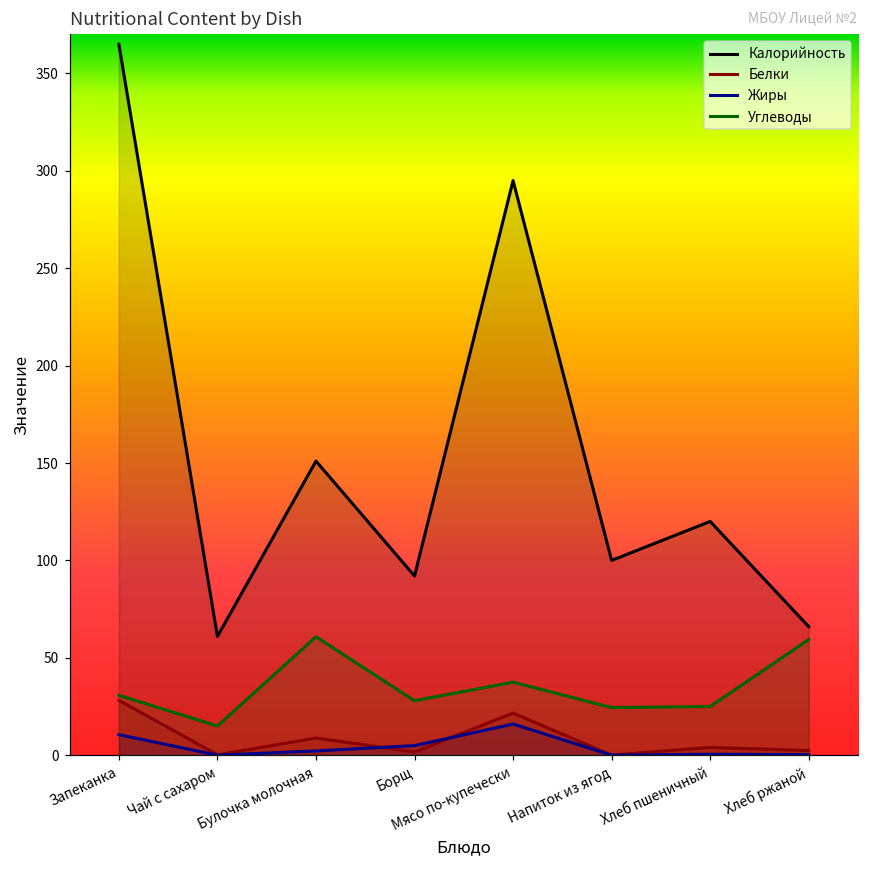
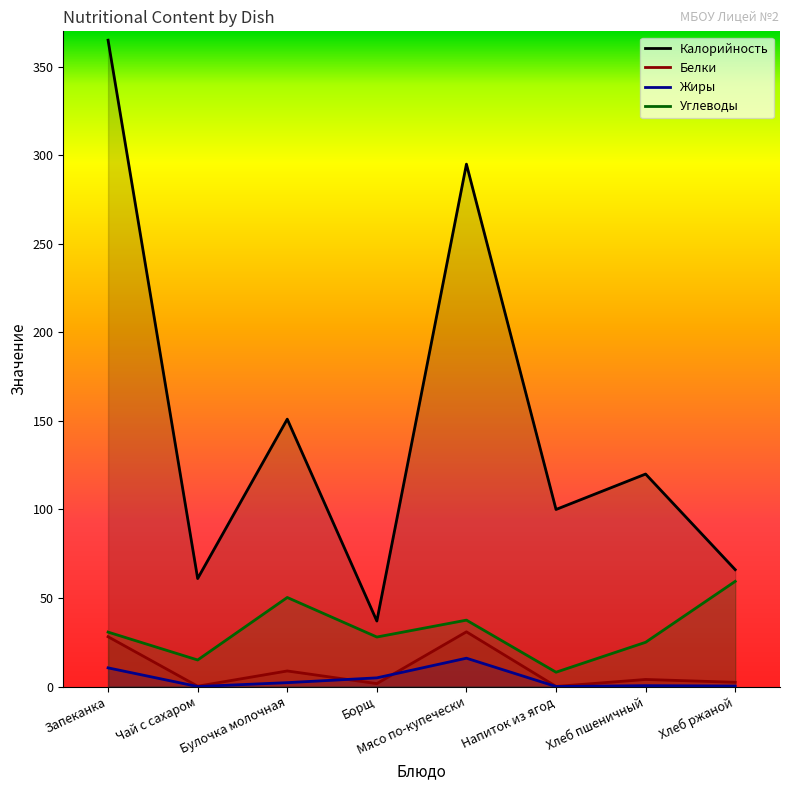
  {
    "Калорийность": {
      "Запеканка": 365,
      "Чай с сахаром": 61,
      "Булочка молочная": 151,
-     "Борщ": 92,
+     "Борщ": 37,
      "Мясо по-купечески": 295,
      "Напиток из ягод": 100,
      "Хлеб пшеничный": 120,
      "Хлеб ржаной": 66
    },
    "Белки": {
      "Запеканка": 28,
      "Булочка молочная": 9,
      "Борщ": 2,
-     "Мясо по-купечески": 22,
+     "Мясо по-купечески": 31,
      "Хлеб пшеничный": 4,
      "Хлеб ржаной": 2
    },
    "Жиры": {
      "Запеканка": 11,
      "Булочка молочная": 2,
      "Борщ": 5,
      "Мясо по-купечески": 16,
      "Хлеб пшеничный": 1,
      "Хлеб ржаной": 0
    },
    "Углеводы": {
      "Запеканка": 31,
      "Чай с сахаром": 15,
-     "Булочка молочная": 61,
+     "Булочка молочная": 50,
      "Борщ": 28,
      "Мясо по-купечески": 38,
-     "Напиток из ягод": 24,
+     "Напиток из ягод": 8,
      "Хлеб пшеничный": 25,
      "Хлеб ржаной": 59
    }
  }
